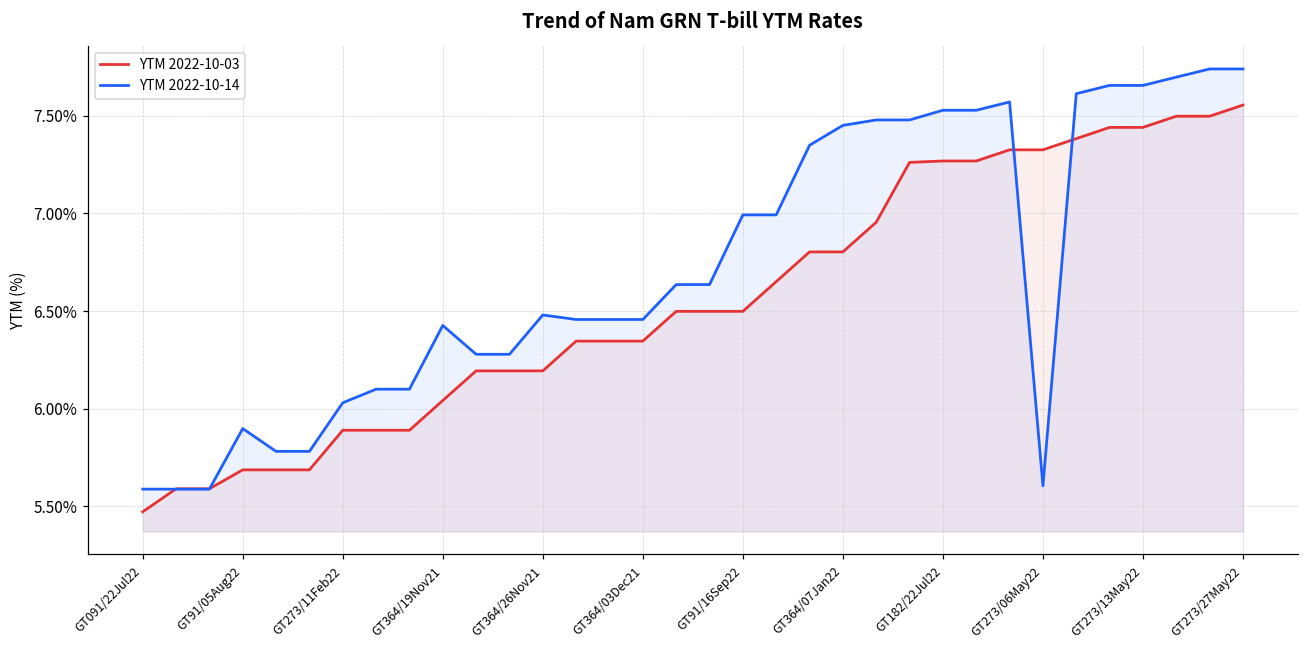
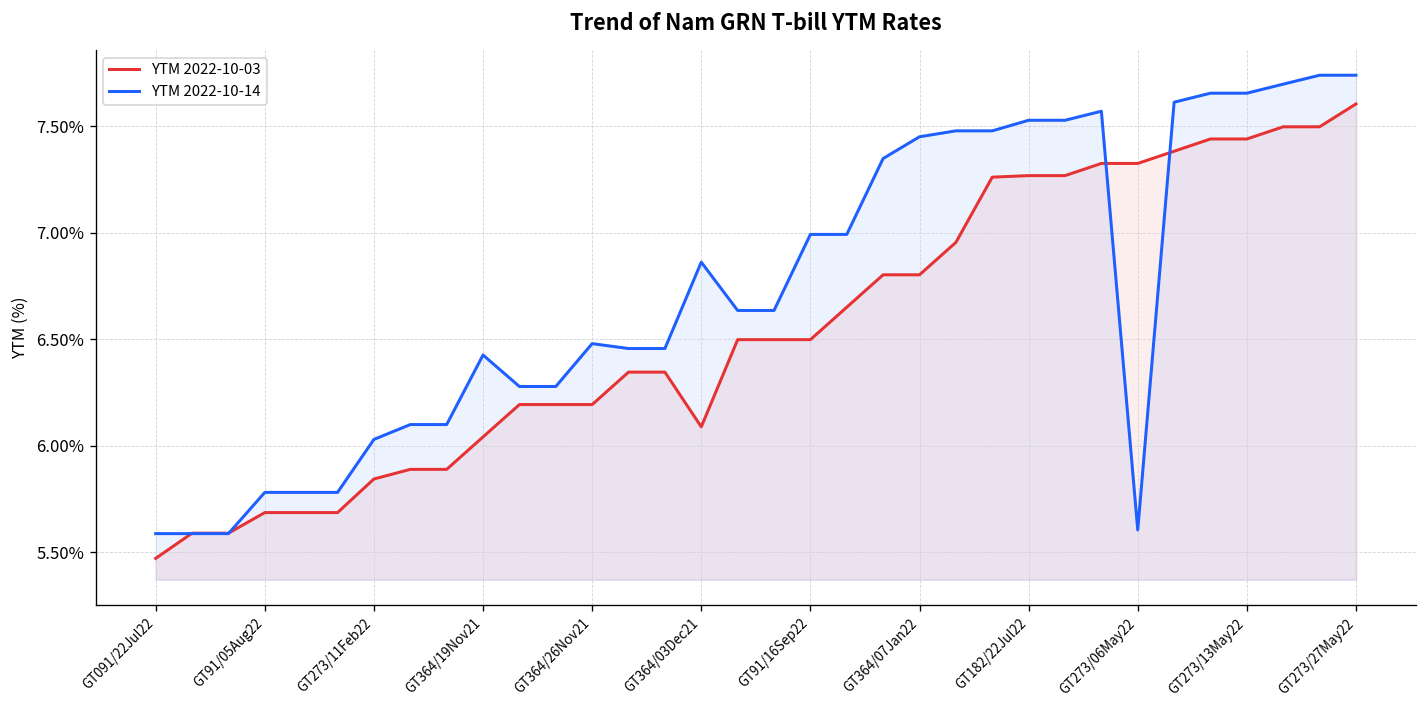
  {
    "YTM 2022-10-03": {
      "GT091/22Jul22": "5.47%",
      "GT91/05Aug22": "5.69%",
-     "GT273/11Feb22": "5.89%",
+     "GT273/11Feb22": "5.84%",
      "GT364/19Nov21": "6.04%",
      "GT364/26Nov21": "6.19%",
-     "GT364/03Dec21": "6.35%",
+     "GT364/03Dec21": "6.09%",
      "GT91/16Sep22": "6.50%",
      "GT364/07Jan22": "6.80%",
      "GT182/22Jul22": "7.27%",
      "GT273/06May22": "7.33%",
      "GT273/13May22": "7.44%",
-     "GT273/27May22": "7.56%"
+     "GT273/27May22": "7.61%"
    },
    "YTM 2022-10-14": {
      "GT091/22Jul22": "5.59%",
-     "GT91/05Aug22": "5.90%",
+     "GT91/05Aug22": "5.78%",
      "GT273/11Feb22": "6.03%",
      "GT364/19Nov21": "6.43%",
      "GT364/26Nov21": "6.48%",
-     "GT364/03Dec21": "6.46%",
+     "GT364/03Dec21": "6.86%",
      "GT91/16Sep22": "6.99%",
      "GT364/07Jan22": "7.45%",
      "GT182/22Jul22": "7.53%",
      "GT273/06May22": "5.60%",
      "GT273/13May22": "7.66%",
      "GT273/27May22": "7.74%"
    }
  }
